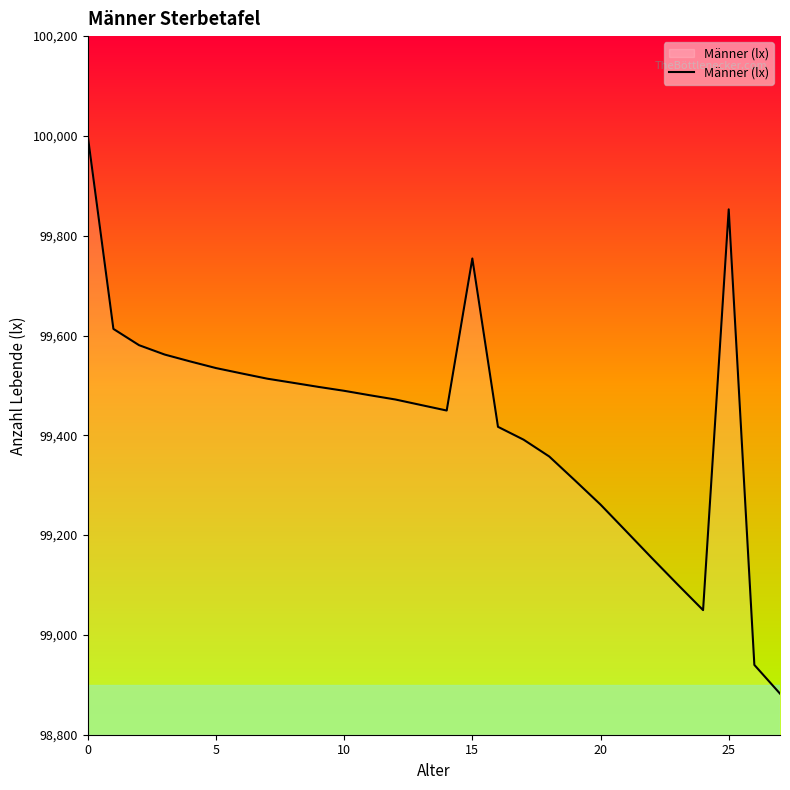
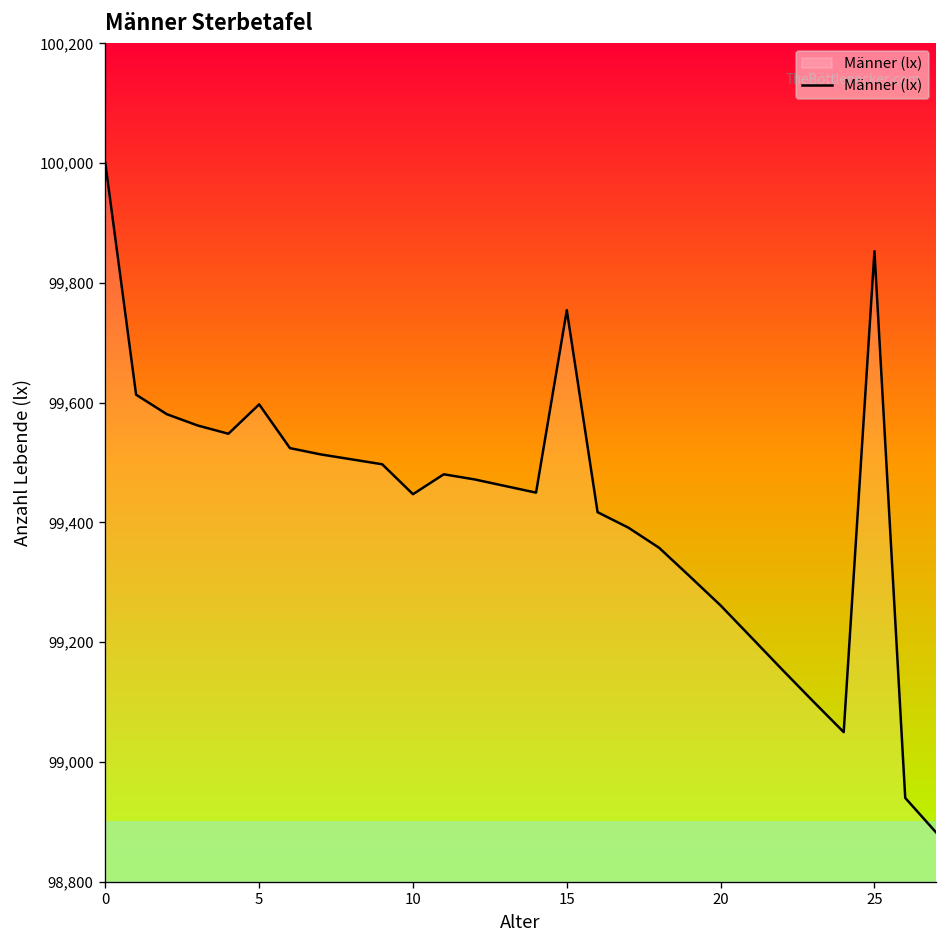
  {
    "0": "100,000",
-   "5": "99,530",
-   "10": "99,490",
+   "5": "99,600",
+   "10": "99,450",
    "15": "99,750",
    "20": "99,260",
    "25": "99,850"
  }
